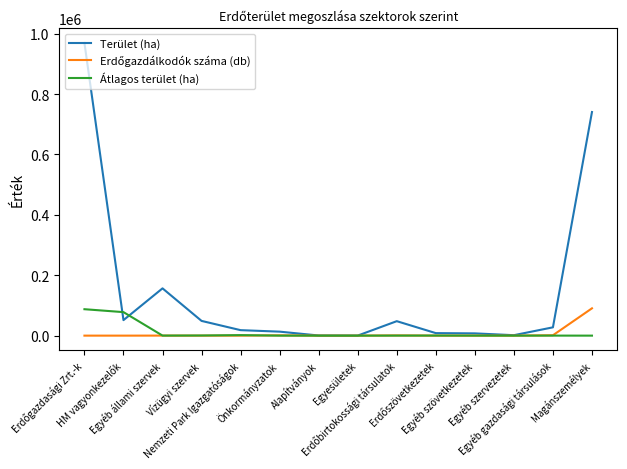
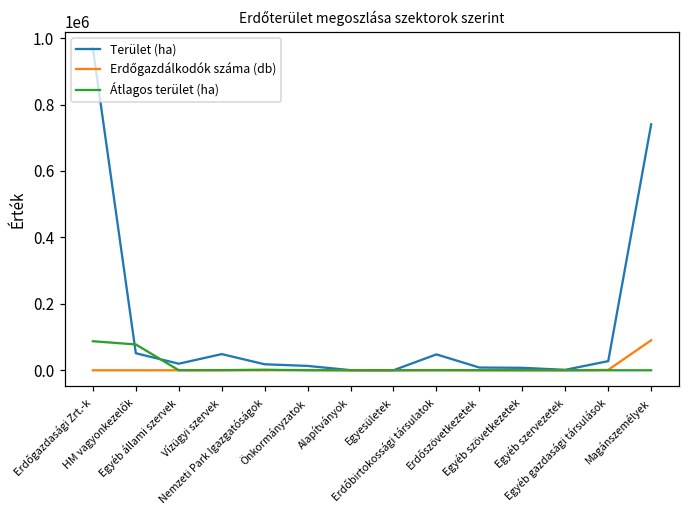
  {
    "Terület (ha)": {
      "HM vagyonkezelők": 50000,
-     "Egyéb állami szervek": 160000,
+     "Egyéb állami szervek": 20000,
      "Vízügyi szervek": 50000,
      "Nemzeti Park Igazgatóságok": 20000,
      "Önkormányzatok": 10000,
      "Erdőbirtokossági társulatok": 50000,
      "Egyéb gazdasági társulások": 30000,
      "Magánszemélyek": 740000
    },
    "Erdőgazdálkodók száma (db)": {
      "Erdőgazdasági Zrt.-k": 0,
      "HM vagyonkezelők": 0,
      "Magánszemélyek": 90000
    },
    "Átlagos terület (ha)": {
      "Erdőgazdasági Zrt.-k": 90000,
      "HM vagyonkezelők": 80000,
      "Magánszemélyek": 0
    }
  }
